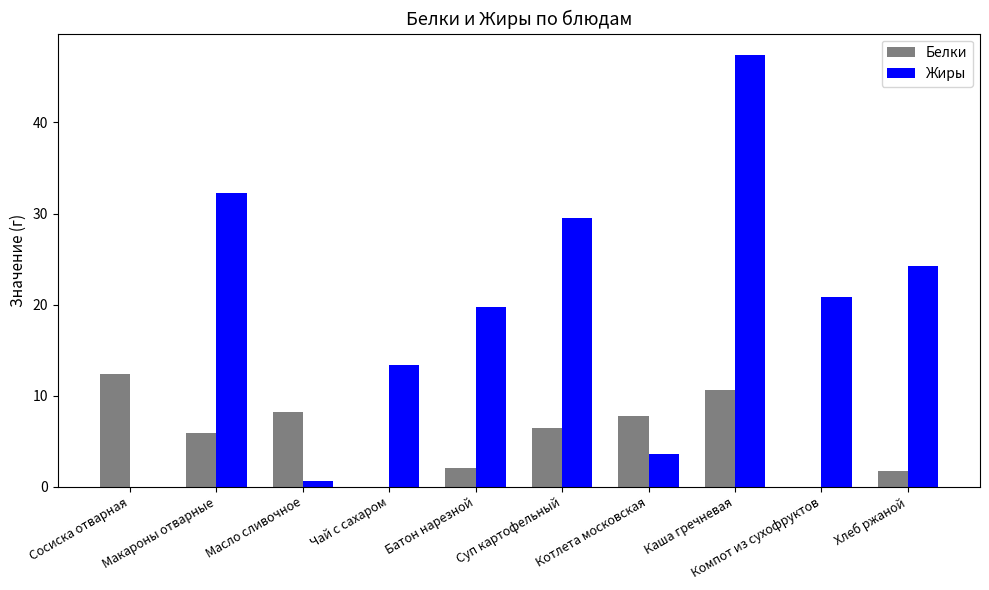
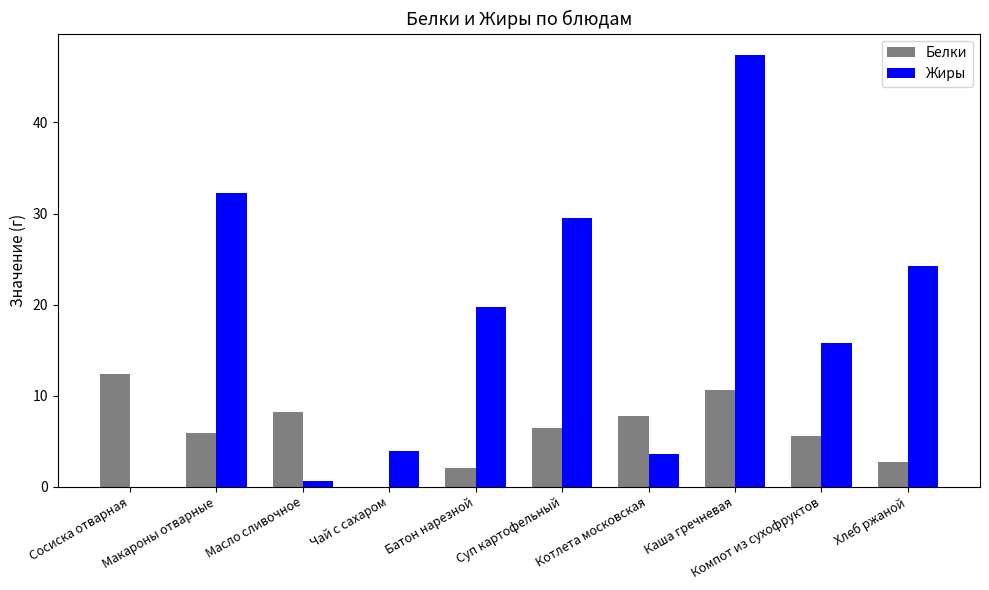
  {
    "Белки": {
      "Сосиска отварная": 12,
      "Макароны отварные": 6,
      "Масло сливочное": 8,
      "Чай с сахаром": 0,
      "Батон нарезной": 2,
      "Суп картофельный": 6,
      "Котлета московская": 8,
      "Каша гречневая": 11,
-     "Компот из сухофруктов": 0,
-     "Хлеб ржаной": 2
+     "Компот из сухофруктов": 6,
+     "Хлеб ржаной": 3
    },
    "Жиры": {
      "Сосиска отварная": 0,
      "Макароны отварные": 32,
      "Масло сливочное": 1,
-     "Чай с сахаром": 13,
+     "Чай с сахаром": 4,
      "Батон нарезной": 20,
      "Суп картофельный": 30,
      "Котлета московская": 4,
      "Каша гречневая": 47,
-     "Компот из сухофруктов": 21,
+     "Компот из сухофруктов": 16,
      "Хлеб ржаной": 24
    }
  }
